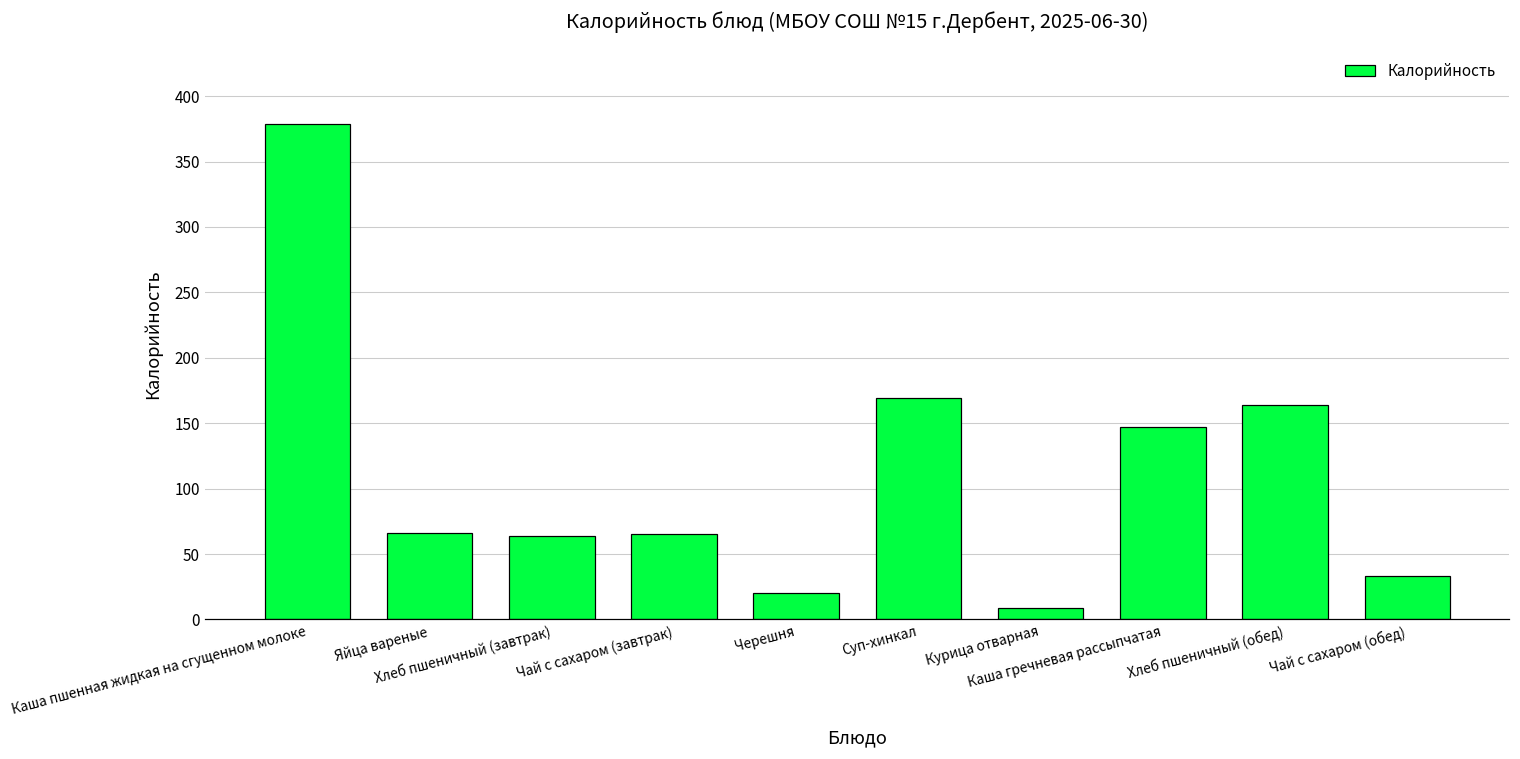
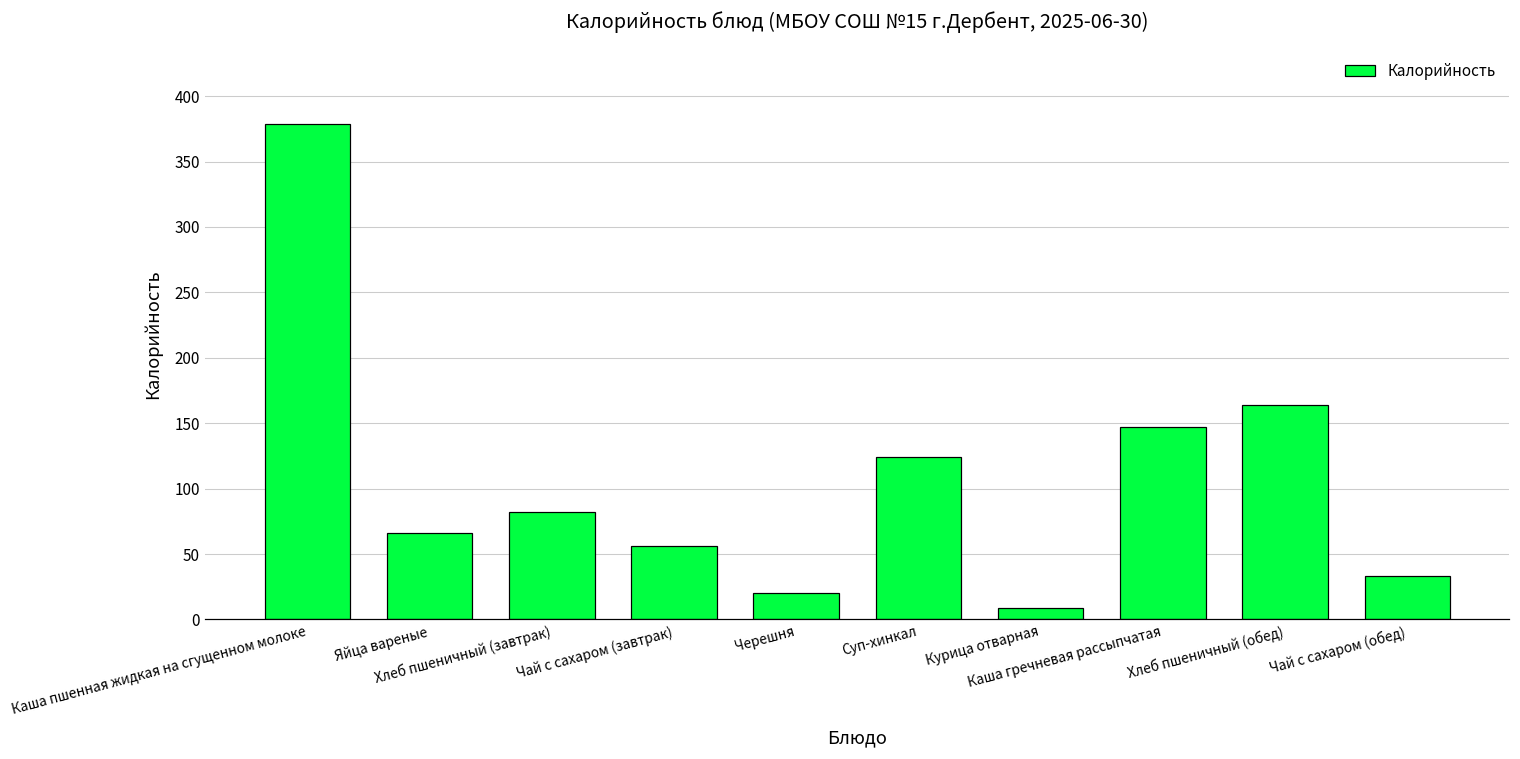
  {
    "Каша пшенная жидкая на сгущенном молоке": 379,
    "Яйца вареные": 66,
-   "Хлеб пшеничный (завтрак)": 64,
-   "Чай с сахаром (завтрак)": 65,
+   "Хлеб пшеничный (завтрак)": 82,
+   "Чай с сахаром (завтрак)": 56,
    "Черешня": 20,
-   "Суп-хинкал": 169,
+   "Суп-хинкал": 124,
    "Курица отварная": 9,
    "Каша гречневая рассыпчатая": 147,
    "Хлеб пшеничный (обед)": 164,
    "Чай с сахаром (обед)": 33
  }
